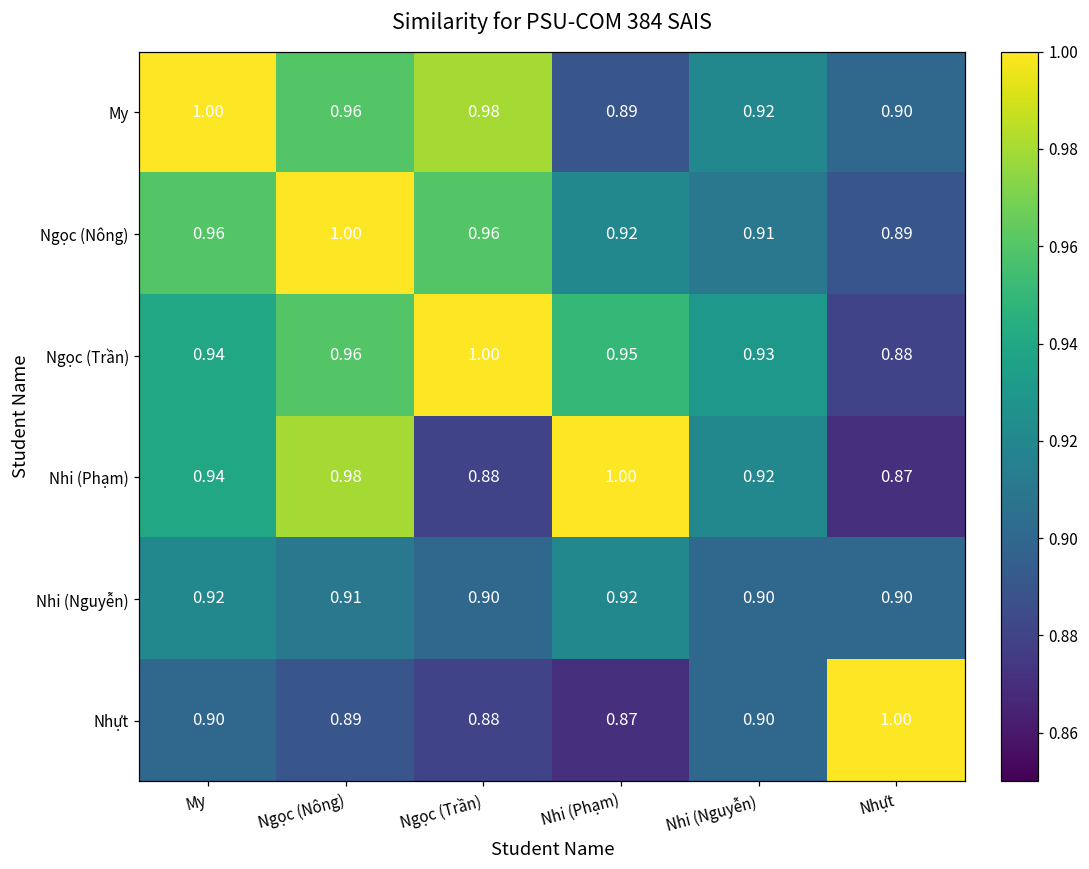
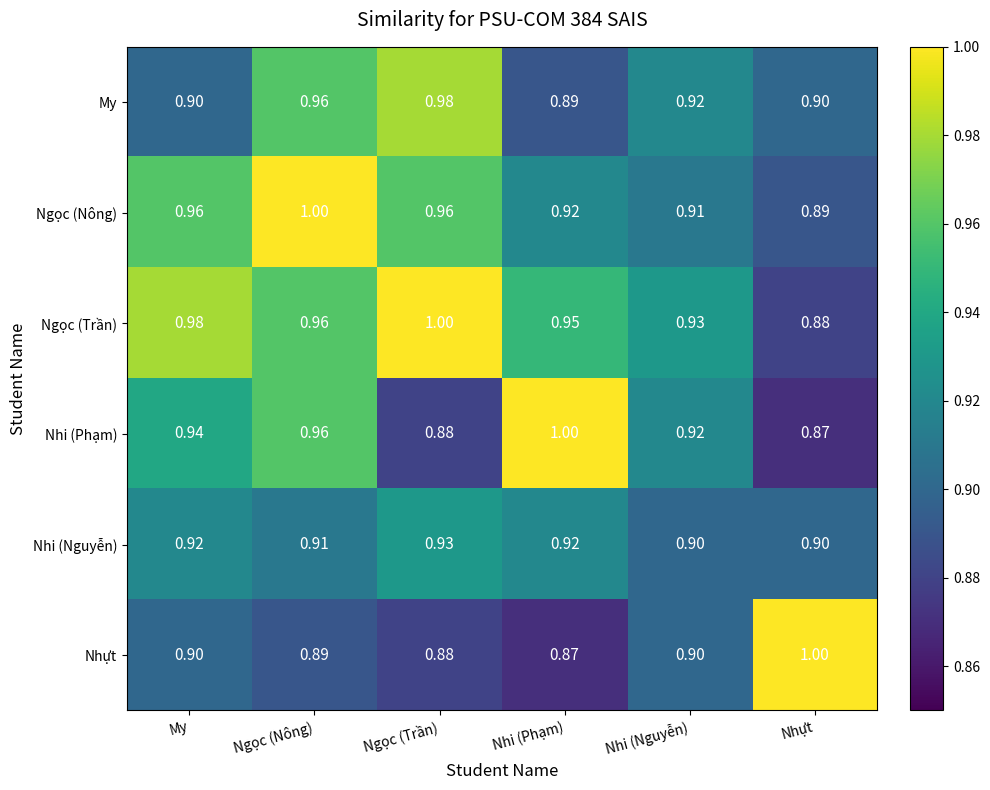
  {
    "My": {
-     "My": 1.00,
+     "My": 0.90,
      "Ngọc (Nông)": 0.96,
      "Ngọc (Trần)": 0.98,
      "Nhi (Phạm)": 0.89,
      "Nhi (Nguyễn)": 0.92,
      "Nhựt": 0.90
    },
    "Ngọc (Nông)": {
      "My": 0.96,
      "Ngọc (Nông)": 1.00,
      "Ngọc (Trần)": 0.96,
      "Nhi (Phạm)": 0.92,
      "Nhi (Nguyễn)": 0.91,
      "Nhựt": 0.89
    },
    "Ngọc (Trần)": {
-     "My": 0.94,
+     "My": 0.98,
      "Ngọc (Nông)": 0.96,
      "Ngọc (Trần)": 1.00,
      "Nhi (Phạm)": 0.95,
      "Nhi (Nguyễn)": 0.93,
      "Nhựt": 0.88
    },
    "Nhi (Phạm)": {
      "My": 0.94,
-     "Ngọc (Nông)": 0.98,
+     "Ngọc (Nông)": 0.96,
      "Ngọc (Trần)": 0.88,
      "Nhi (Phạm)": 1.00,
      "Nhi (Nguyễn)": 0.92,
      "Nhựt": 0.87
    },
    "Nhi (Nguyễn)": {
      "My": 0.92,
      "Ngọc (Nông)": 0.91,
-     "Ngọc (Trần)": 0.90,
+     "Ngọc (Trần)": 0.93,
      "Nhi (Phạm)": 0.92,
      "Nhi (Nguyễn)": 0.90,
      "Nhựt": 0.90
    },
    "Nhựt": {
      "My": 0.90,
      "Ngọc (Nông)": 0.89,
      "Ngọc (Trần)": 0.88,
      "Nhi (Phạm)": 0.87,
      "Nhi (Nguyễn)": 0.90,
      "Nhựt": 1.00
    }
  }
